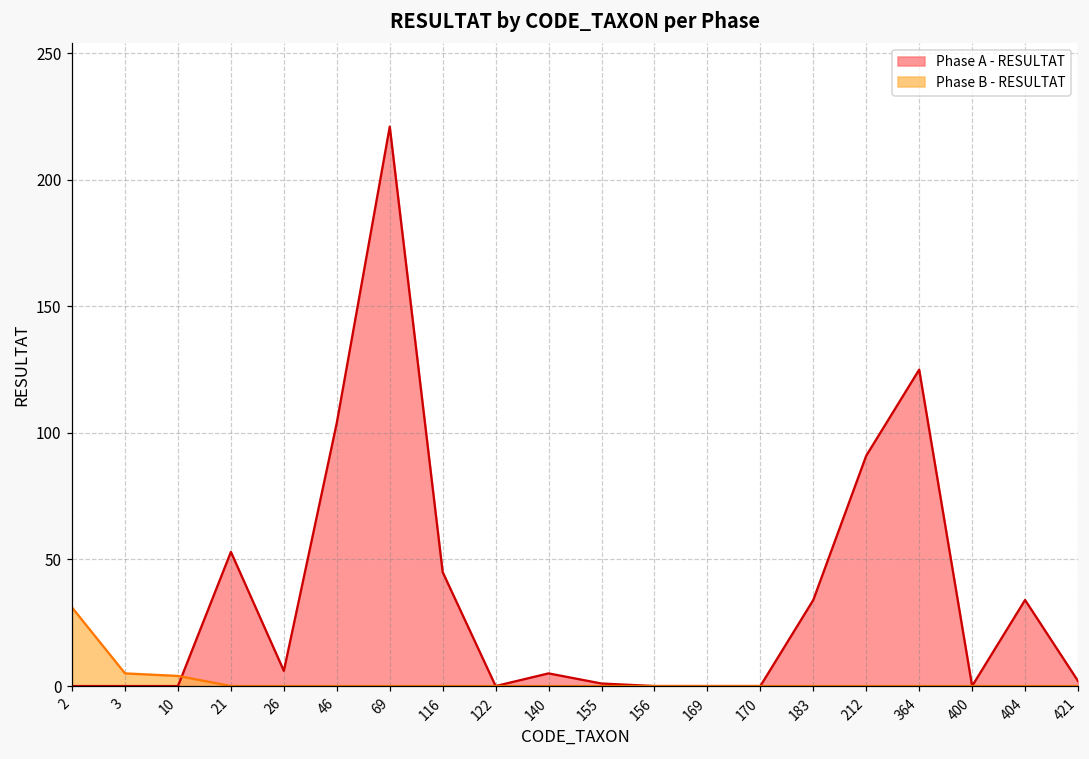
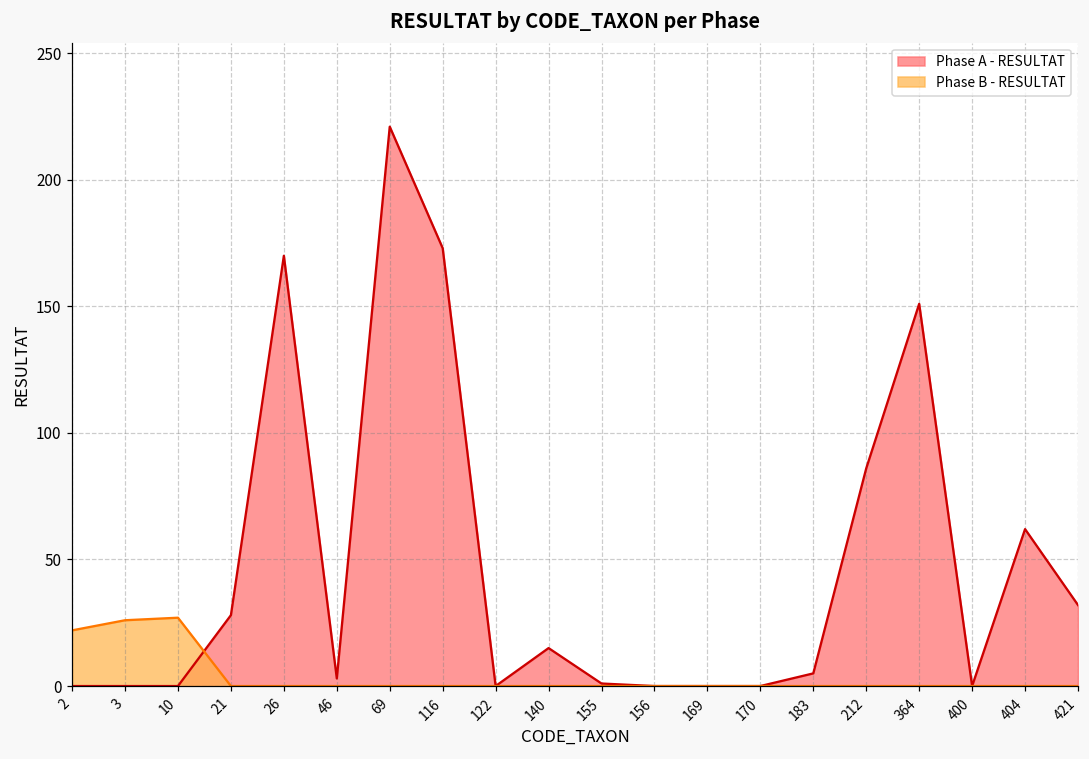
  {
    "Phase A - RESULTAT": {
      "2": 0,
      "3": 0,
      "10": 0,
-     "21": 53,
-     "26": 6,
-     "46": 104,
+     "21": 28,
+     "26": 170,
+     "46": 3,
      "69": 221,
-     "116": 45,
-     "140": 5,
-     "183": 34,
-     "212": 91,
-     "364": 125,
-     "404": 34,
-     "421": 2
+     "116": 173,
+     "140": 15,
+     "183": 5,
+     "212": 86,
+     "364": 151,
+     "404": 62,
+     "421": 32
    },
    "Phase B - RESULTAT": {
-     "2": 31,
-     "3": 5,
-     "10": 4,
+     "2": 22,
+     "3": 26,
+     "10": 27,
      "21": 0,
      "26": 0,
      "46": 0,
      "69": 0,
      "116": 0,
      "140": 0,
      "183": 0,
      "212": 0,
      "364": 0,
      "404": 0,
      "421": 0
    }
  }
